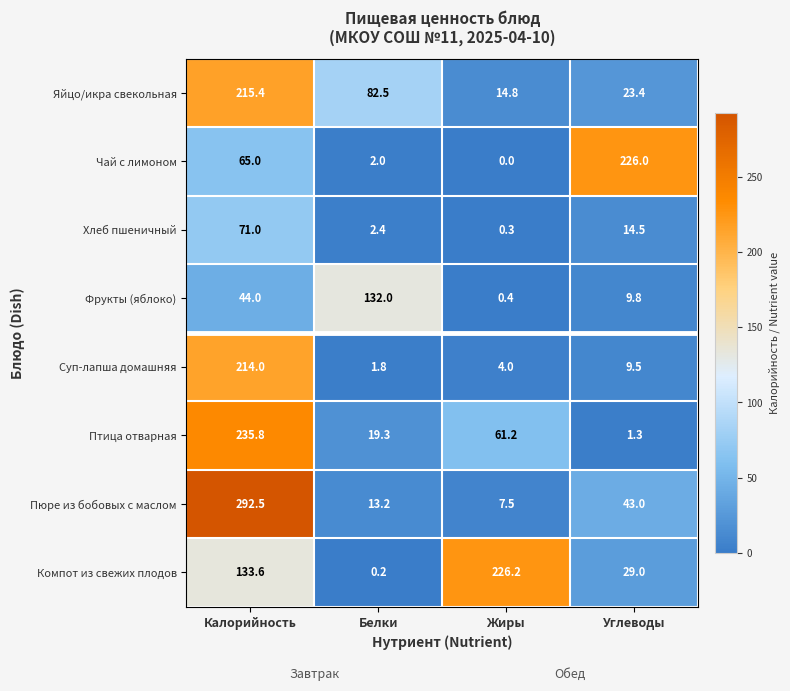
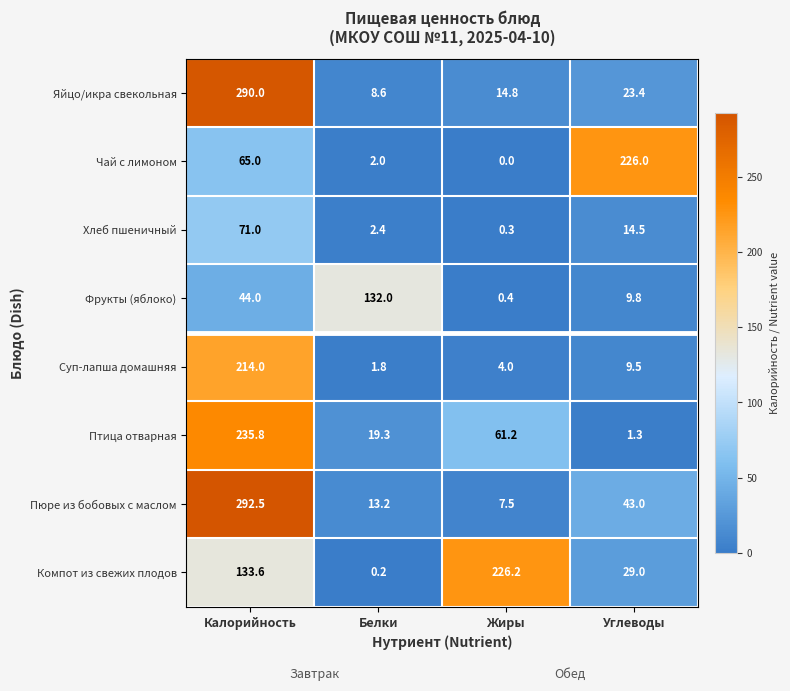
  {
    "Яйцо/икра свекольная": {
-     "Калорийность": 215.4,
-     "Белки": 82.5,
+     "Калорийность": 290.0,
+     "Белки": 8.6,
      "Жиры": 14.8,
      "Углеводы": 23.4
    },
    "Чай с лимоном": {
      "Калорийность": 65.0,
      "Белки": 2.0,
      "Жиры": 0.0,
      "Углеводы": 226.0
    },
    "Хлеб пшеничный": {
      "Калорийность": 71.0,
      "Белки": 2.4,
      "Жиры": 0.3,
      "Углеводы": 14.5
    },
    "Фрукты (яблоко)": {
      "Калорийность": 44.0,
      "Белки": 132.0,
      "Жиры": 0.4,
      "Углеводы": 9.8
    },
    "Суп-лапша домашняя": {
      "Калорийность": 214.0,
      "Белки": 1.8,
      "Жиры": 4.0,
      "Углеводы": 9.5
    },
    "Птица отварная": {
      "Калорийность": 235.8,
      "Белки": 19.3,
      "Жиры": 61.2,
      "Углеводы": 1.3
    },
    "Пюре из бобовых с маслом": {
      "Калорийность": 292.5,
      "Белки": 13.2,
      "Жиры": 7.5,
      "Углеводы": 43.0
    },
    "Компот из свежих плодов": {
      "Калорийность": 133.6,
      "Белки": 0.2,
      "Жиры": 226.2,
      "Углеводы": 29.0
    }
  }
